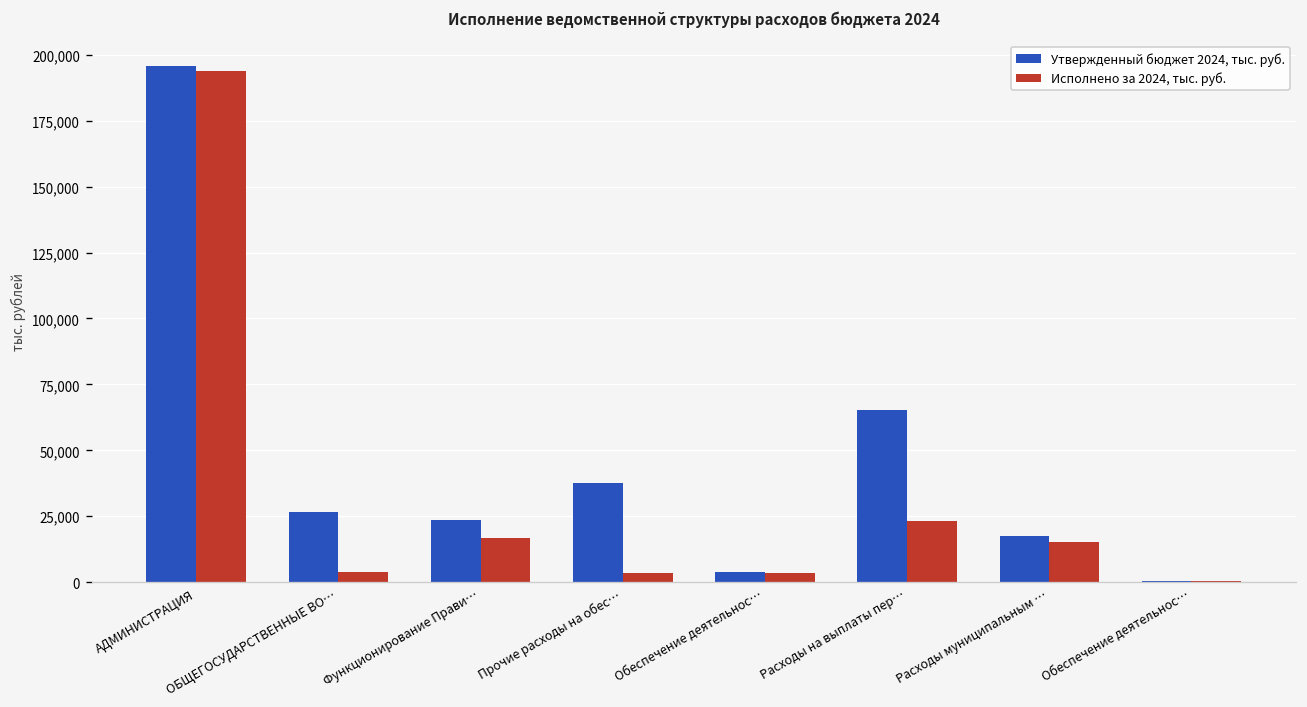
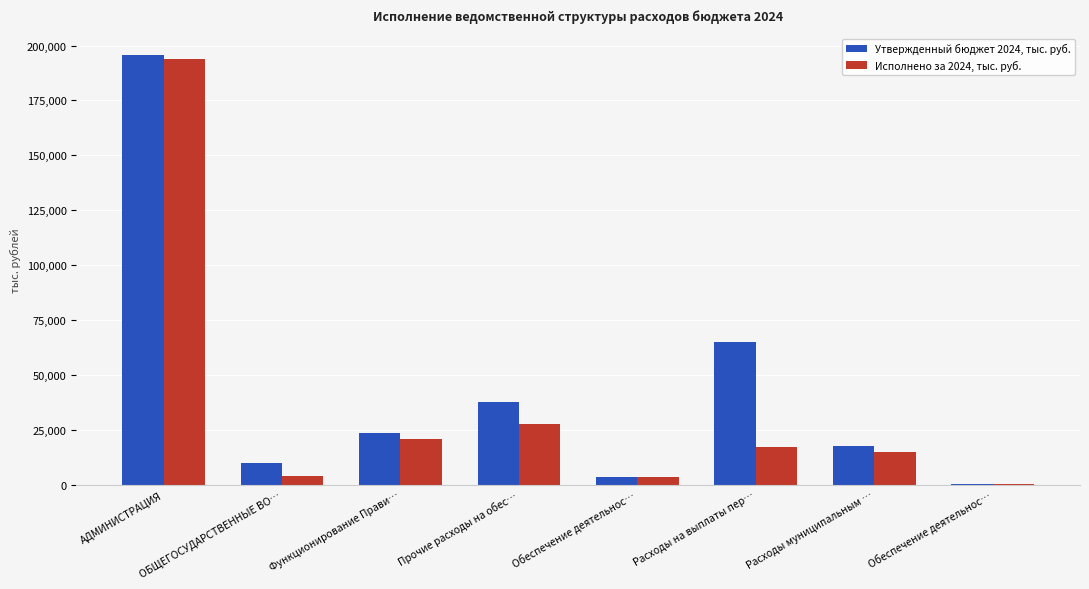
  {
    "Утвержденный бюджет 2024, тыс. руб.": {
      "АДМИНИСТРАЦИЯ": "196,000",
-     "ОБЩЕГОСУДАРСТВЕННЫЕ ВО…": "27,000",
+     "ОБЩЕГОСУДАРСТВЕННЫЕ ВО…": "10,000",
      "Функционирование Прави…": "24,000",
      "Прочие расходы на обес…": "38,000",
      "Расходы на выплаты пер…": "65,000",
      "Расходы муниципальным …": "18,000"
    },
    "Исполнено за 2024, тыс. руб.": {
      "АДМИНИСТРАЦИЯ": "194,000",
      "ОБЩЕГОСУДАРСТВЕННЫЕ ВО…": "4,000",
-     "Функционирование Прави…": "17,000",
-     "Прочие расходы на обес…": "3,000",
-     "Расходы на выплаты пер…": "23,000",
+     "Функционирование Прави…": "21,000",
+     "Прочие расходы на обес…": "28,000",
+     "Расходы на выплаты пер…": "17,000",
      "Расходы муниципальным …": "15,000"
    }
  }
